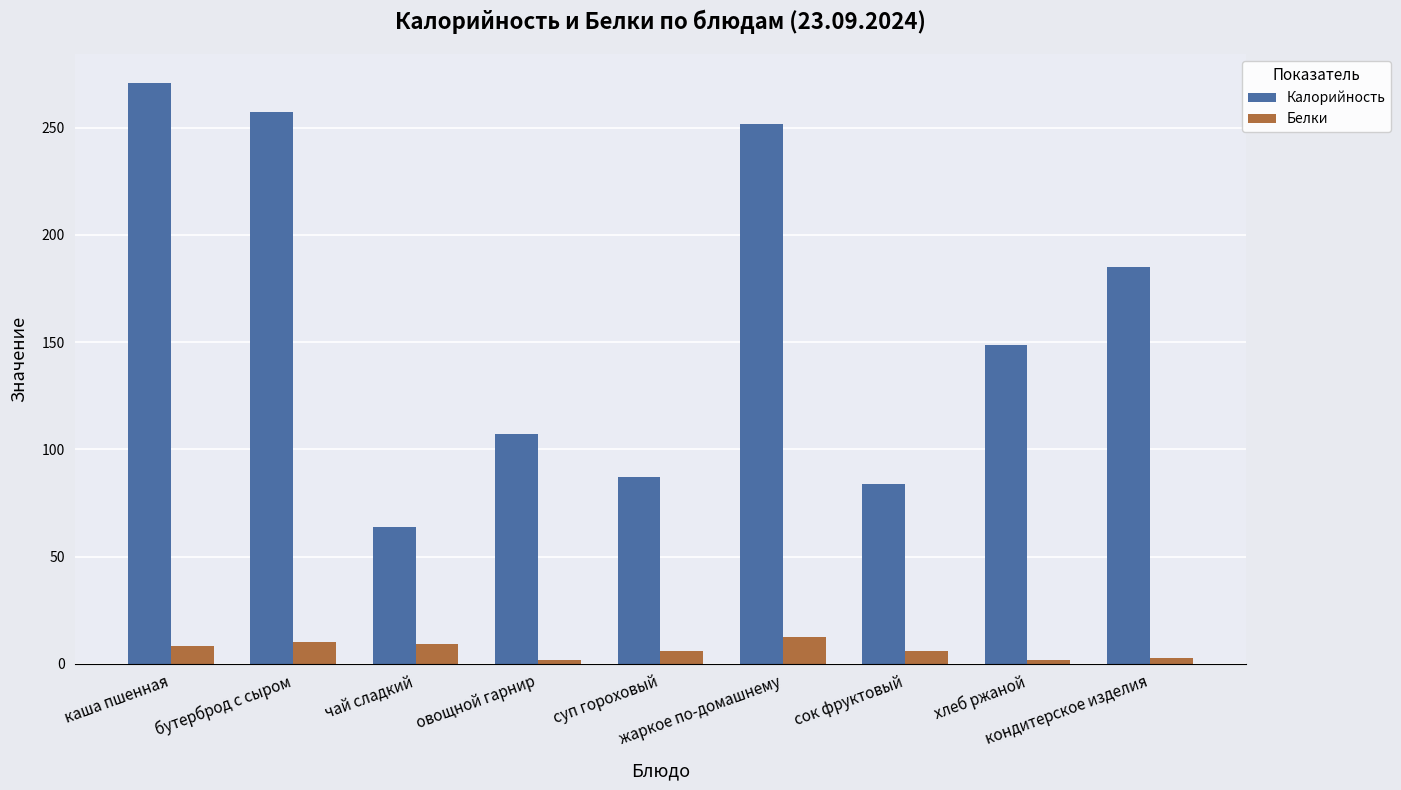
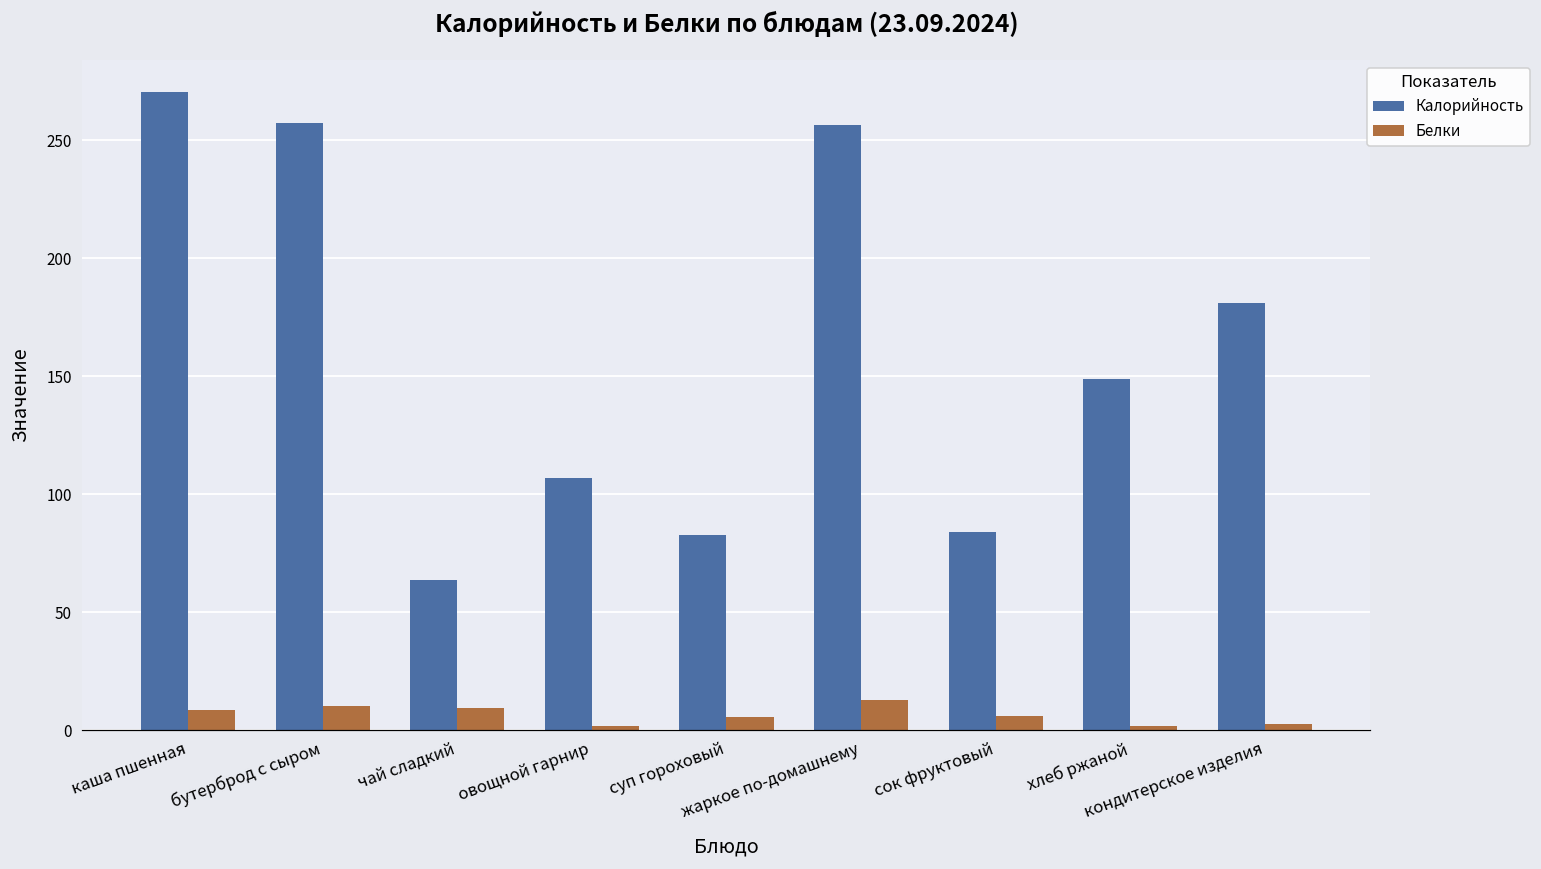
  {
    "Калорийность": {
      "каша пшенная": 271,
      "бутерброд с сыром": 257,
      "чай сладкий": 64,
      "овощной гарнир": 107,
-     "суп гороховый": 87,
-     "жаркое по-домашнему": 252,
+     "суп гороховый": 83,
+     "жаркое по-домашнему": 256,
      "сок фруктовый": 84,
      "хлеб ржаной": 149,
-     "кондитерское изделия": 185
+     "кондитерское изделия": 181
    },
    "Белки": {
      "каша пшенная": 8,
      "бутерброд с сыром": 10,
      "чай сладкий": 9,
      "овощной гарнир": 2,
      "суп гороховый": 6,
      "жаркое по-домашнему": 13,
      "сок фруктовый": 6,
      "хлеб ржаной": 2,
      "кондитерское изделия": 3
    }
  }
